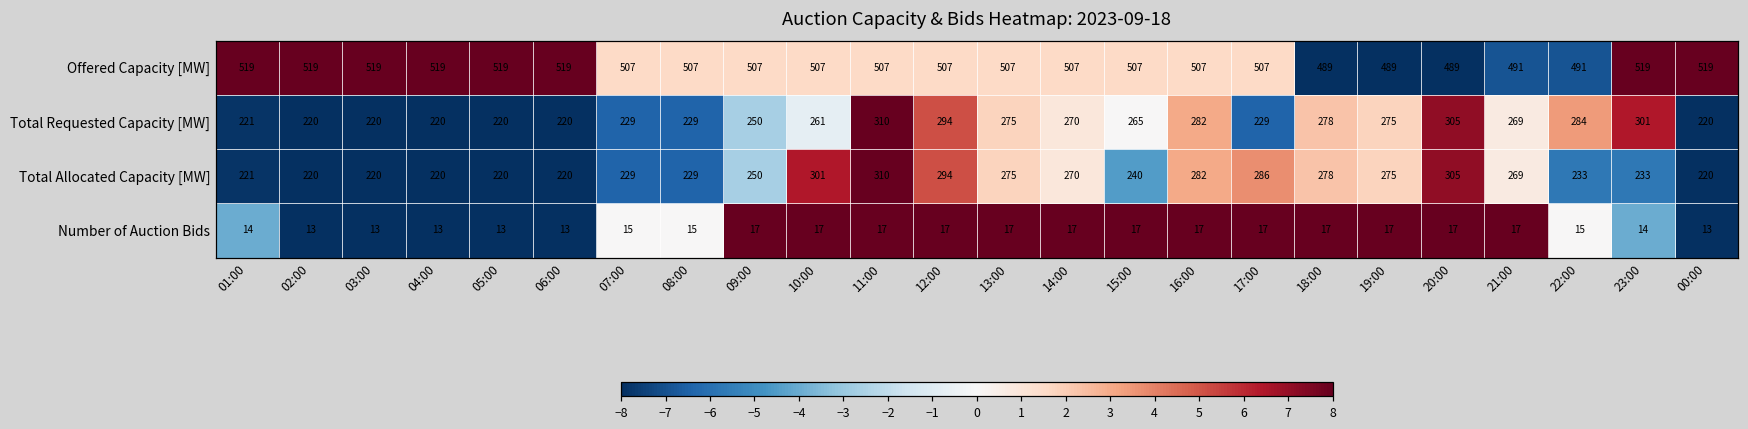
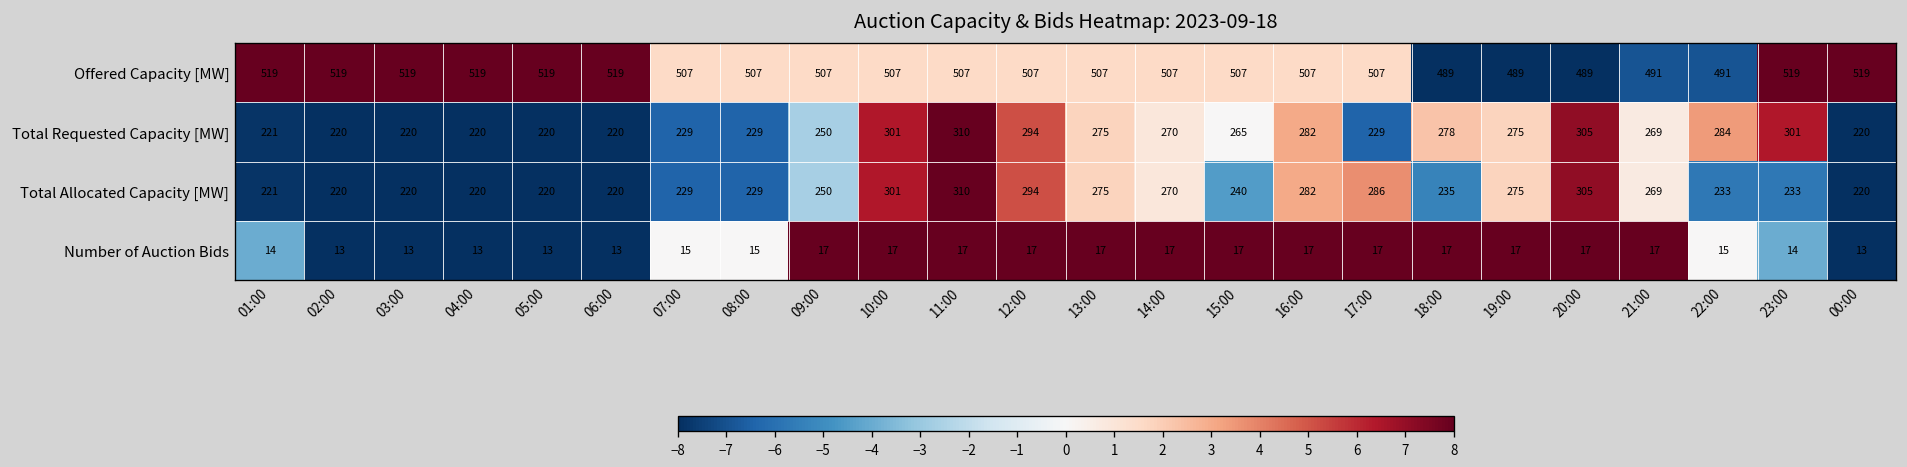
  {
    "Offered Capacity [MW]": {
      "01:00": 519,
      "02:00": 519,
      "03:00": 519,
      "04:00": 519,
      "05:00": 519,
      "06:00": 519,
      "07:00": 507,
      "08:00": 507,
      "09:00": 507,
      "10:00": 507,
      "11:00": 507,
      "12:00": 507,
      "13:00": 507,
      "14:00": 507,
      "15:00": 507,
      "16:00": 507,
      "17:00": 507,
      "18:00": 489,
      "19:00": 489,
      "20:00": 489,
      "21:00": 491,
      "22:00": 491,
      "23:00": 519,
      "00:00": 519
    },
    "Total Requested Capacity [MW]": {
      "01:00": 221,
      "02:00": 220,
      "03:00": 220,
      "04:00": 220,
      "05:00": 220,
      "06:00": 220,
      "07:00": 229,
      "08:00": 229,
      "09:00": 250,
-     "10:00": 261,
+     "10:00": 301,
      "11:00": 310,
      "12:00": 294,
      "13:00": 275,
      "14:00": 270,
      "15:00": 265,
      "16:00": 282,
      "17:00": 229,
      "18:00": 278,
      "19:00": 275,
      "20:00": 305,
      "21:00": 269,
      "22:00": 284,
      "23:00": 301,
      "00:00": 220
    },
    "Total Allocated Capacity [MW]": {
      "01:00": 221,
      "02:00": 220,
      "03:00": 220,
      "04:00": 220,
      "05:00": 220,
      "06:00": 220,
      "07:00": 229,
      "08:00": 229,
      "09:00": 250,
      "10:00": 301,
      "11:00": 310,
      "12:00": 294,
      "13:00": 275,
      "14:00": 270,
      "15:00": 240,
      "16:00": 282,
      "17:00": 286,
-     "18:00": 278,
+     "18:00": 235,
      "19:00": 275,
      "20:00": 305,
      "21:00": 269,
      "22:00": 233,
      "23:00": 233,
      "00:00": 220
    },
    "Number of Auction Bids": {
      "01:00": 14,
      "02:00": 13,
      "03:00": 13,
      "04:00": 13,
      "05:00": 13,
      "06:00": 13,
      "07:00": 15,
      "08:00": 15,
      "09:00": 17,
      "10:00": 17,
      "11:00": 17,
      "12:00": 17,
      "13:00": 17,
      "14:00": 17,
      "15:00": 17,
      "16:00": 17,
      "17:00": 17,
      "18:00": 17,
      "19:00": 17,
      "20:00": 17,
      "21:00": 17,
      "22:00": 15,
      "23:00": 14,
      "00:00": 13
    }
  }
